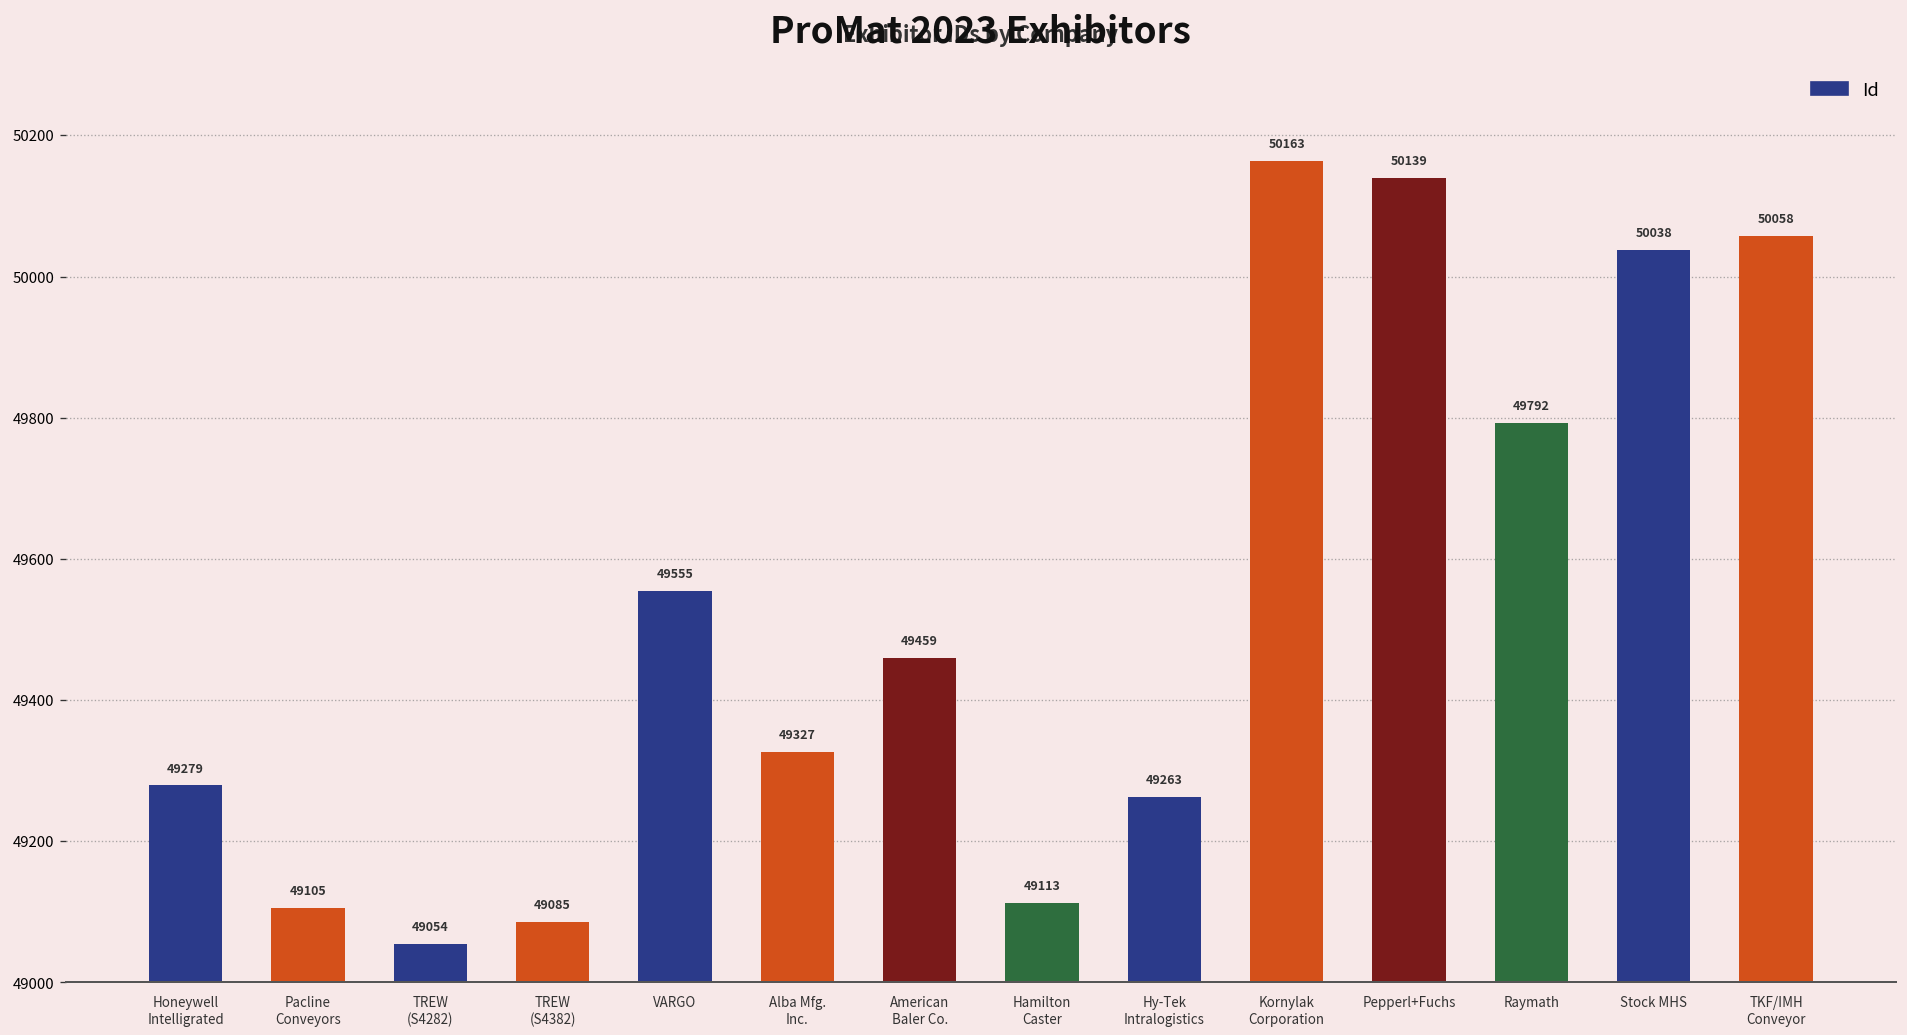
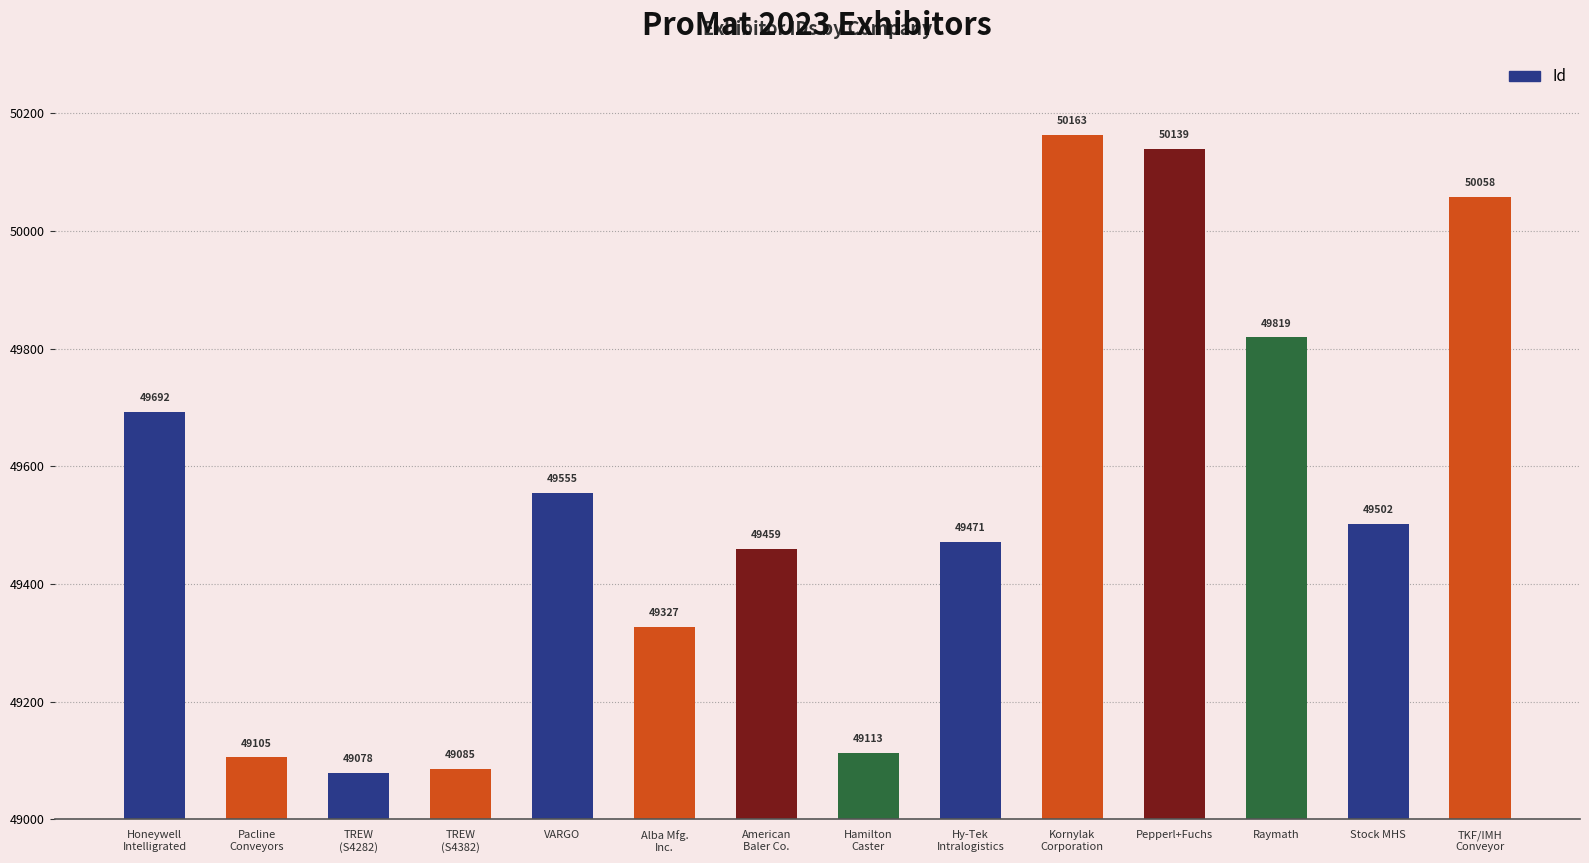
  {
-   "Honeywell Intelligrated": 49279,
+   "Honeywell Intelligrated": 49692,
    "Pacline Conveyors": 49105,
-   "TREW (S4282)": 49054,
+   "TREW (S4282)": 49078,
    "TREW (S4382)": 49085,
    "VARGO": 49555,
    "Alba Mfg. Inc.": 49327,
    "American Baler Co.": 49459,
    "Hamilton Caster": 49113,
-   "Hy-Tek Intralogistics": 49263,
+   "Hy-Tek Intralogistics": 49471,
    "Kornylak Corporation": 50163,
    "Pepperl+Fuchs": 50139,
-   "Raymath": 49792,
-   "Stock MHS": 50038,
+   "Raymath": 49819,
+   "Stock MHS": 49502,
    "TKF/IMH Conveyor": 50058
  }
